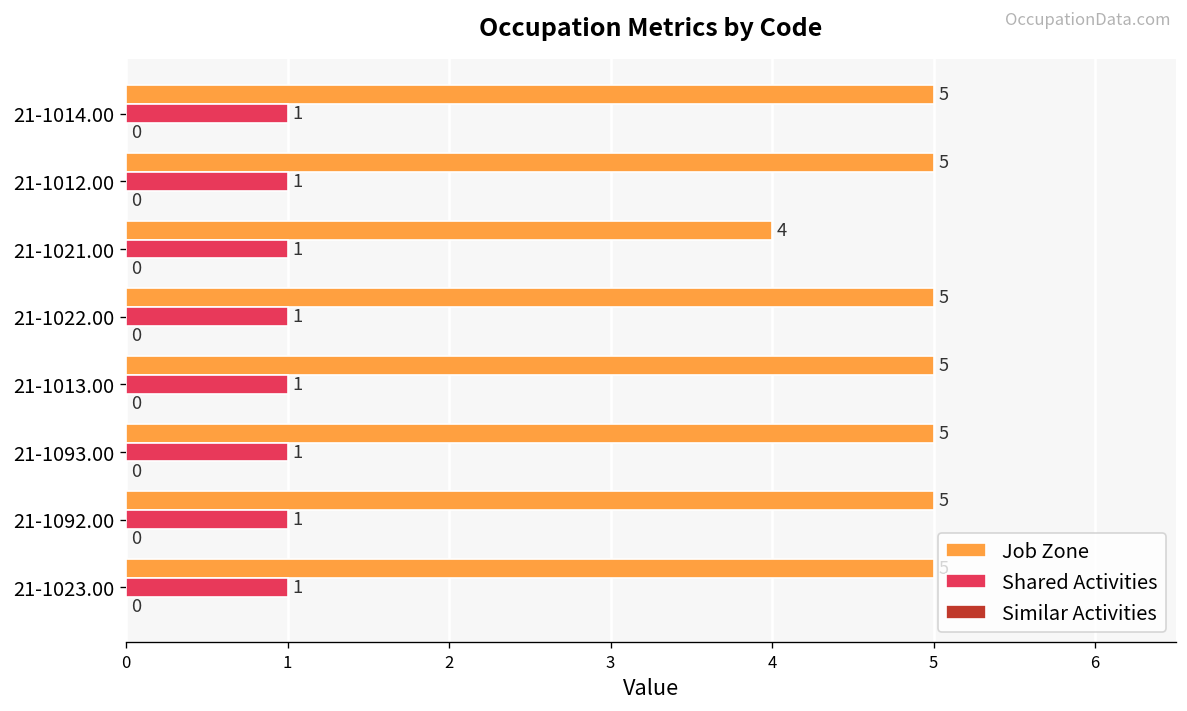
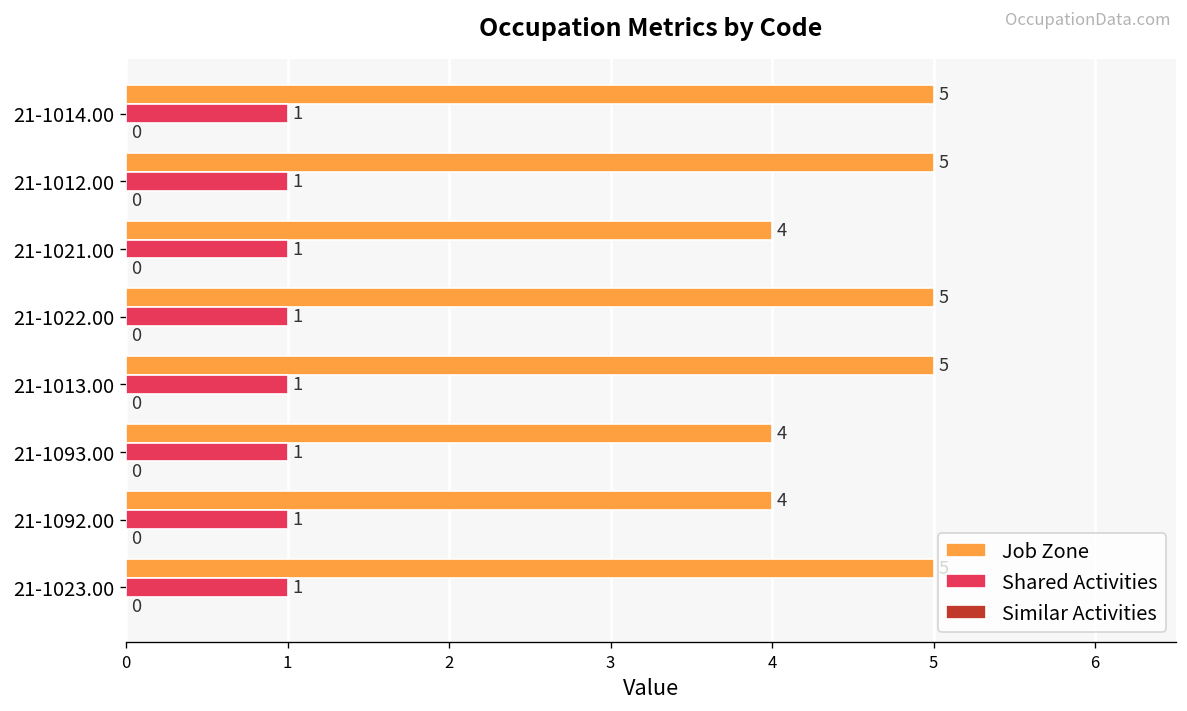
  {
    "Job Zone": {
      "21-1014.00": 5,
      "21-1012.00": 5,
      "21-1021.00": 4,
      "21-1022.00": 5,
      "21-1013.00": 5,
-     "21-1093.00": 5,
-     "21-1092.00": 5
+     "21-1093.00": 4,
+     "21-1092.00": 4
    },
    "Shared Activities": {
      "21-1014.00": 1,
      "21-1012.00": 1,
      "21-1021.00": 1,
      "21-1022.00": 1,
      "21-1013.00": 1,
      "21-1093.00": 1,
      "21-1092.00": 1,
      "21-1023.00": 1
    },
    "Similar Activities": {
      "21-1014.00": 0,
      "21-1012.00": 0,
      "21-1021.00": 0,
      "21-1022.00": 0,
      "21-1013.00": 0,
      "21-1093.00": 0,
      "21-1092.00": 0,
      "21-1023.00": 0
    }
  }
